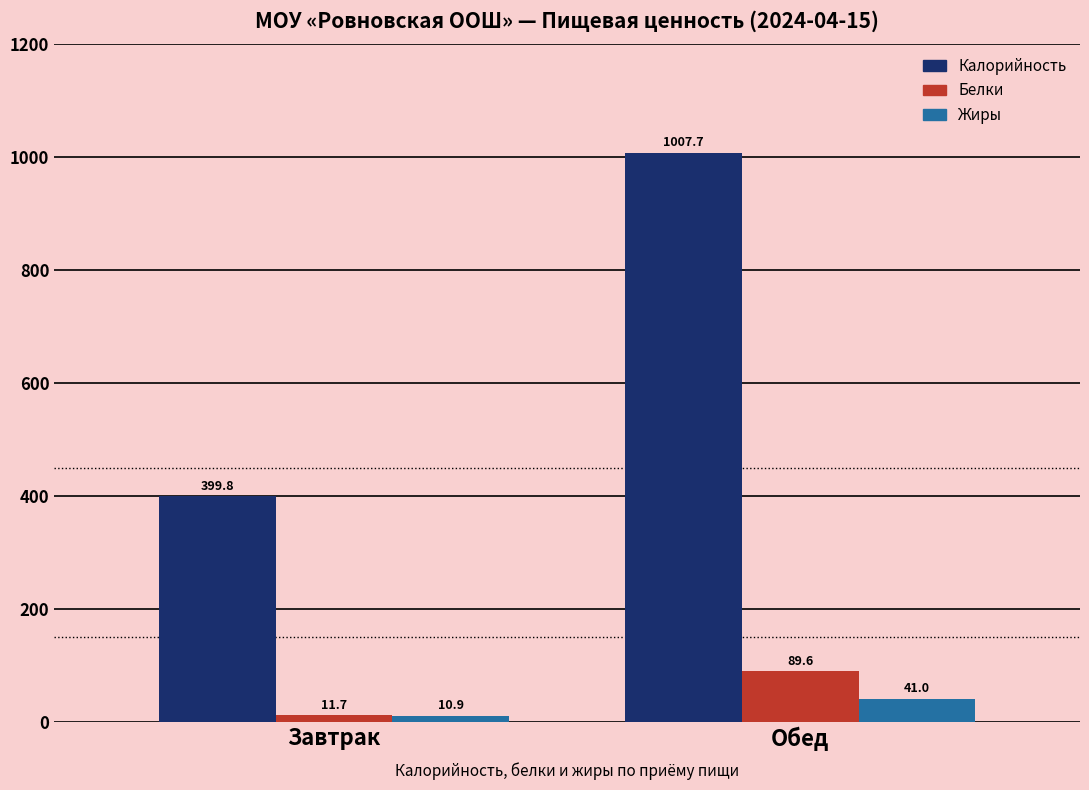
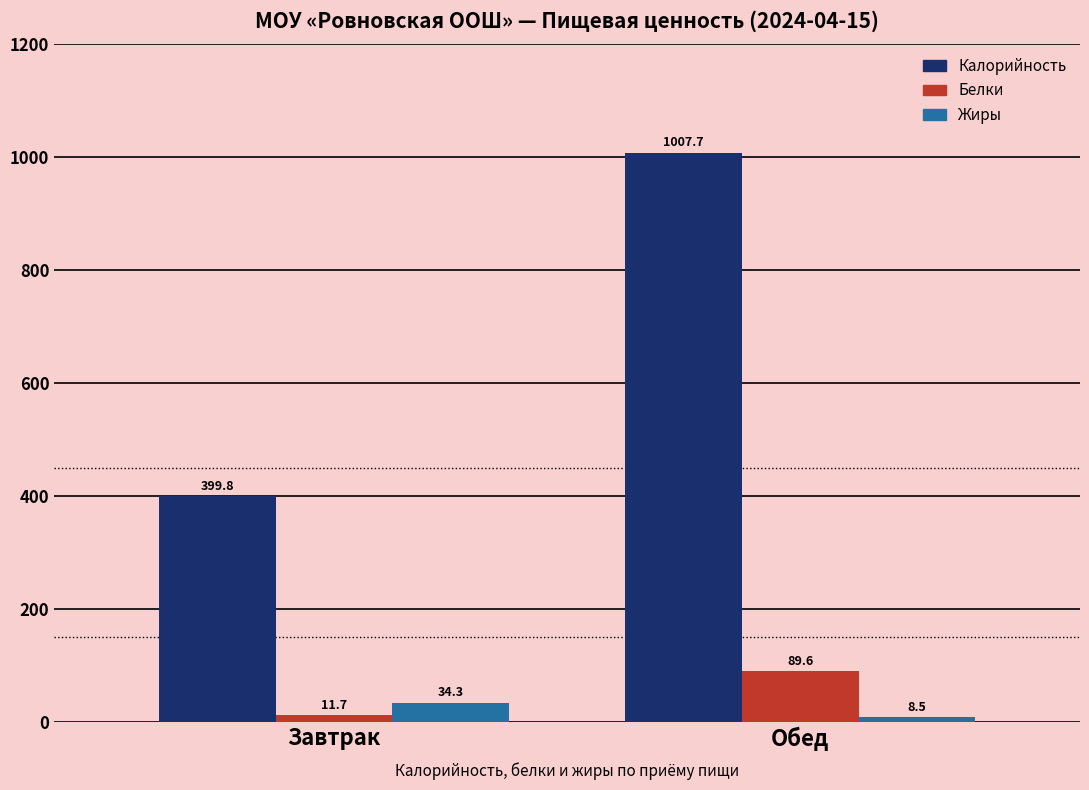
  {
    "Калорийность": {
      "Завтрак": 399.8,
      "Обед": 1007.7
    },
    "Белки": {
      "Завтрак": 11.7,
      "Обед": 89.6
    },
    "Жиры": {
-     "Завтрак": 10.9,
-     "Обед": 41.0
+     "Завтрак": 34.3,
+     "Обед": 8.5
    }
  }
